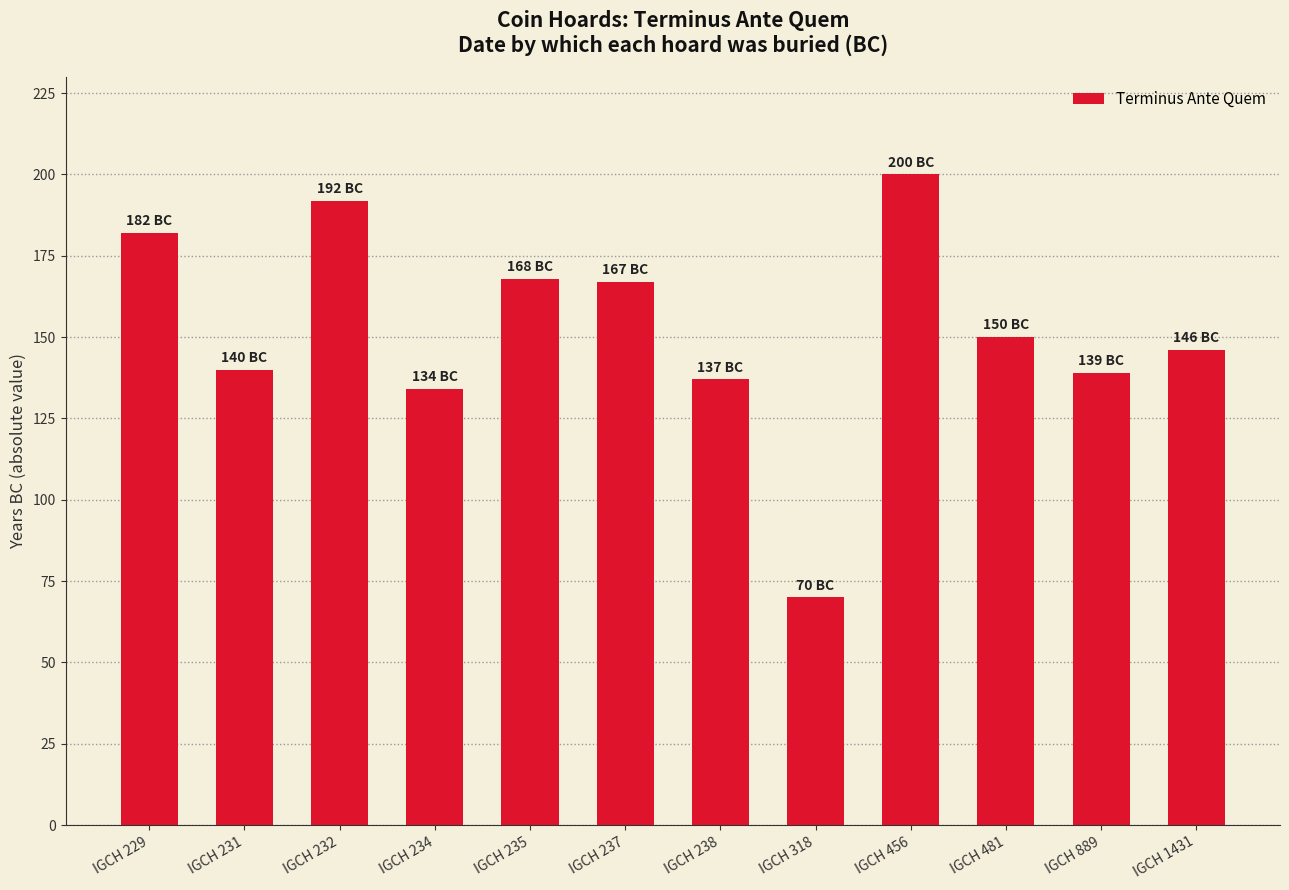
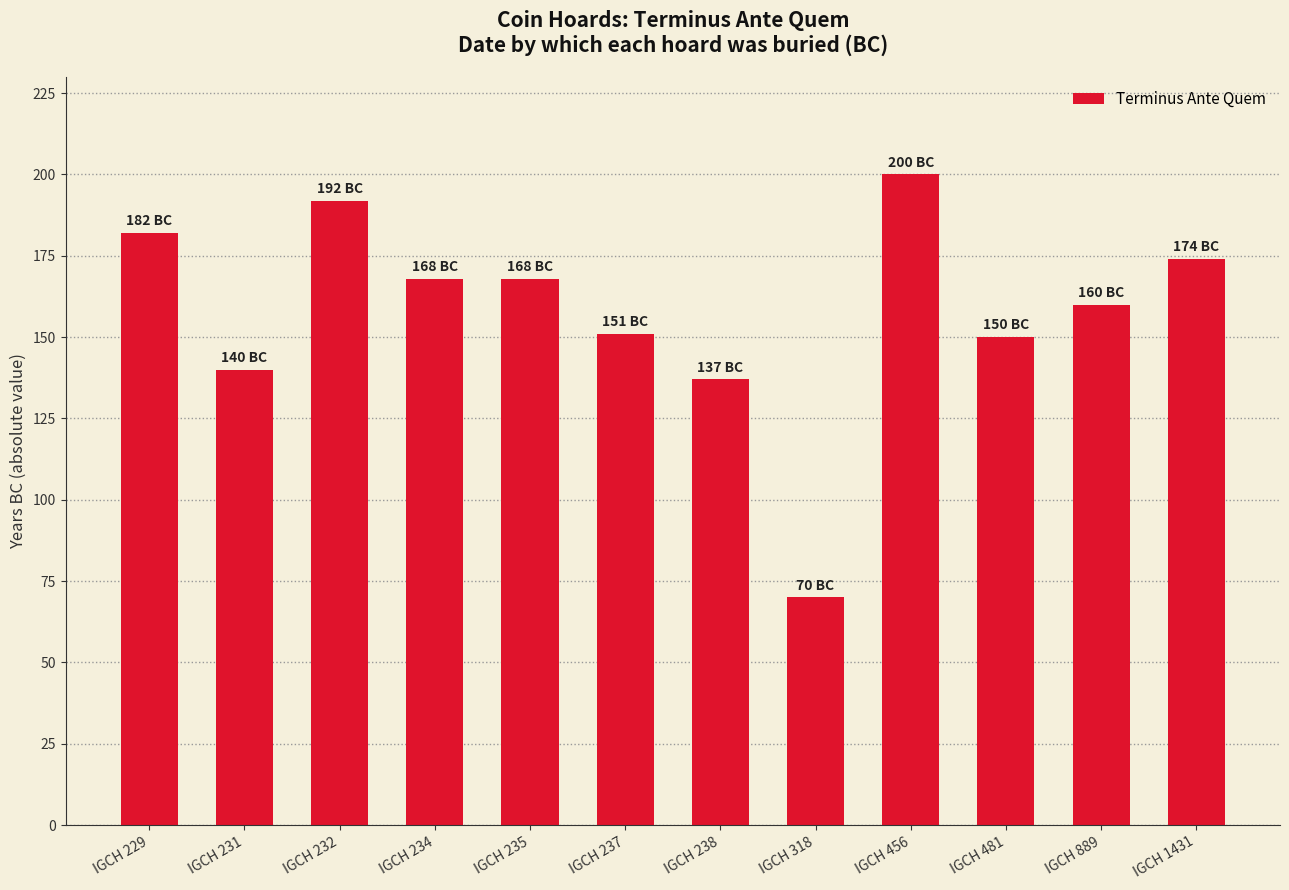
  {
    "IGCH 229": 182,
    "IGCH 231": 140,
    "IGCH 232": 192,
-   "IGCH 234": 134,
+   "IGCH 234": 168,
    "IGCH 235": 168,
-   "IGCH 237": 167,
+   "IGCH 237": 151,
    "IGCH 238": 137,
    "IGCH 318": 70,
    "IGCH 456": 200,
    "IGCH 481": 150,
-   "IGCH 889": 139,
-   "IGCH 1431": 146
+   "IGCH 889": 160,
+   "IGCH 1431": 174
  }
